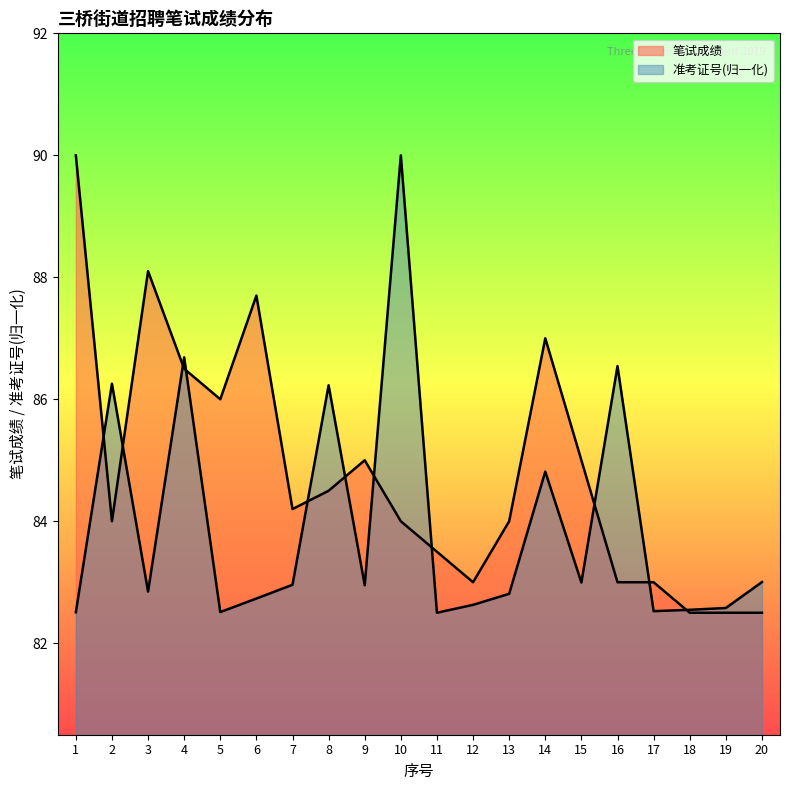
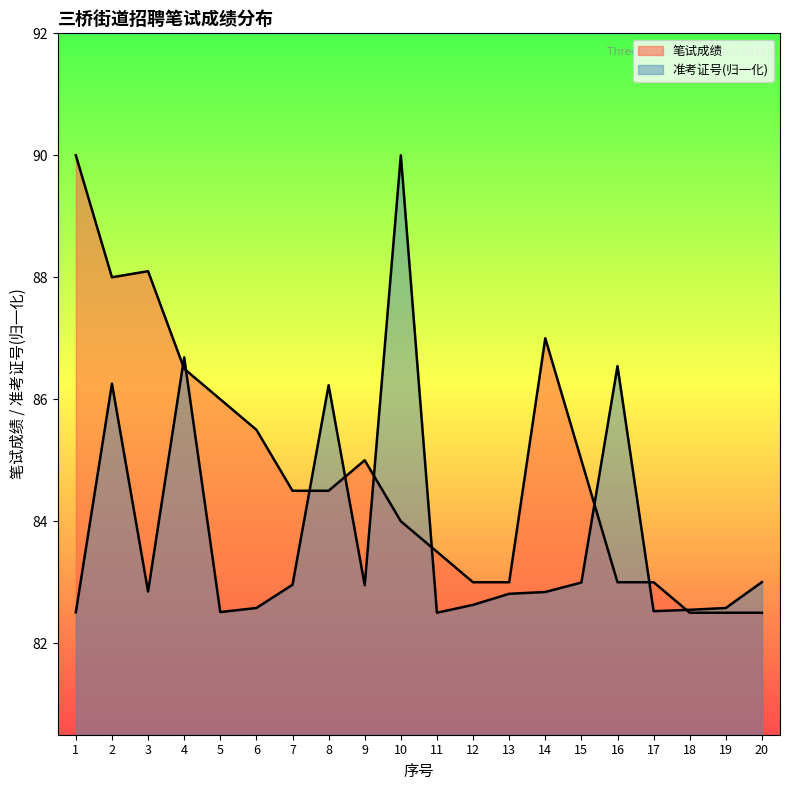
  {
    "笔试成绩": {
      "1": 90.0,
-     "2": 84,
+     "2": 88,
      "3": 88.1,
      "4": 86.5,
      "5": 86.0,
-     "6": 87.7,
-     "7": 84.2,
+     "6": 85.5,
+     "7": 84.5,
      "8": 84.5,
      "9": 85.0,
      "10": 84.0,
      "11": 83.5,
      "12": 83.0,
-     "13": 84,
+     "13": 83,
      "14": 87.0,
      "15": 85.0,
      "16": 83.0,
      "17": 83.0,
      "18": 82.5,
      "19": 82.5,
      "20": 82.5
    },
    "准考证号(归一化)": {
      "1": 82.5,
      "2": 86.3,
      "3": 82.8,
      "4": 86.7,
      "5": 82.5,
-     "6": 82.7,
+     "6": 82.6,
      "7": 83.0,
      "8": 86.2,
      "9": 83.0,
      "10": 90.0,
      "11": 82.5,
      "12": 82.6,
      "13": 82.8,
-     "14": 84.8,
+     "14": 82.8,
      "15": 83.0,
      "16": 86.5,
      "17": 82.5,
      "18": 82.5,
      "19": 82.6,
      "20": 83.0
    }
  }
